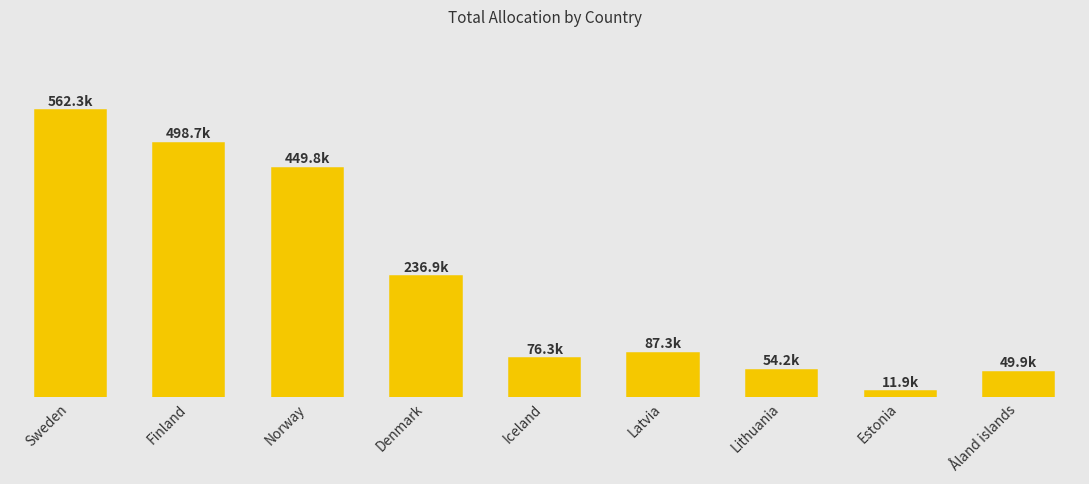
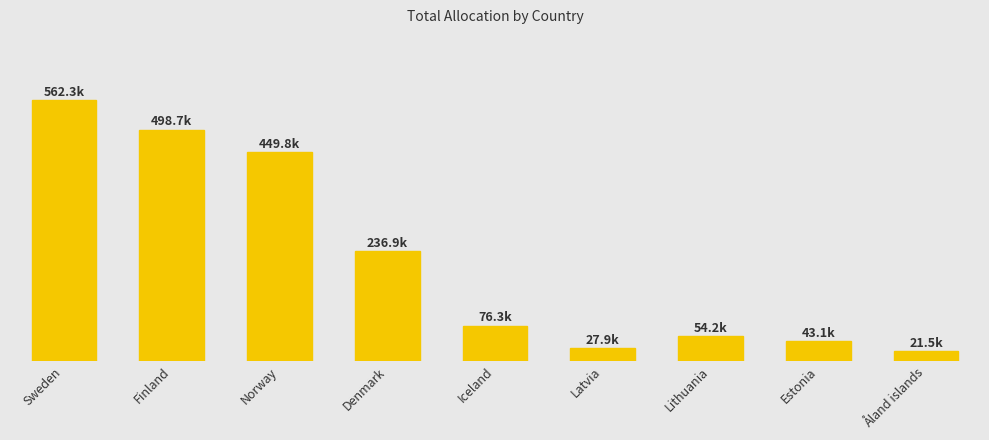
  {
    "Sweden": "562.3k",
    "Finland": "498.7k",
    "Norway": "449.8k",
    "Denmark": "236.9k",
    "Iceland": "76.3k",
-   "Latvia": "87.3k",
+   "Latvia": "27.9k",
    "Lithuania": "54.2k",
-   "Estonia": "11.9k",
-   "Åland islands": "49.9k"
+   "Estonia": "43.1k",
+   "Åland islands": "21.5k"
  }
